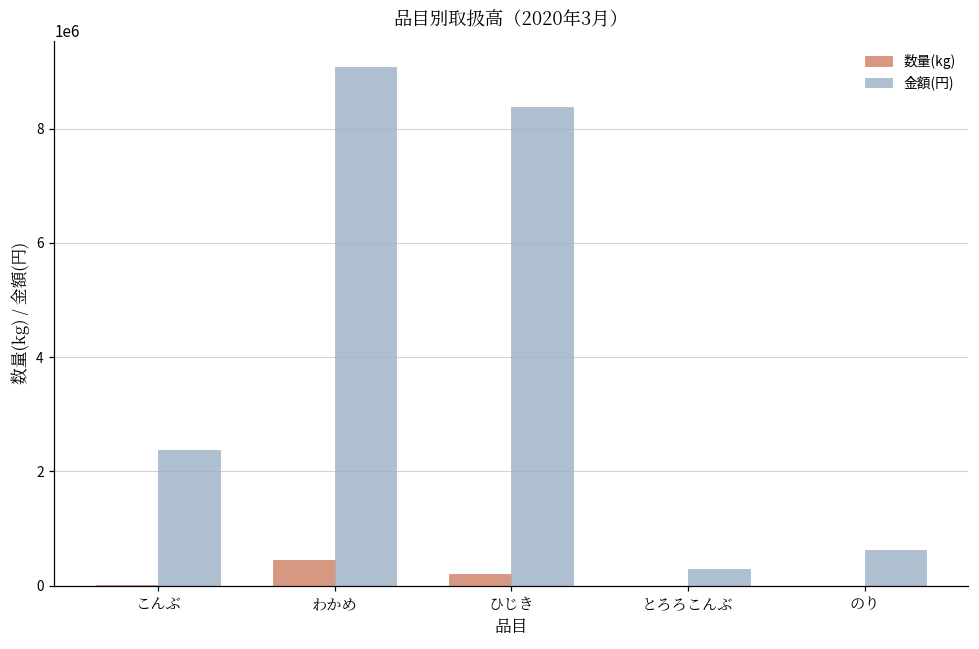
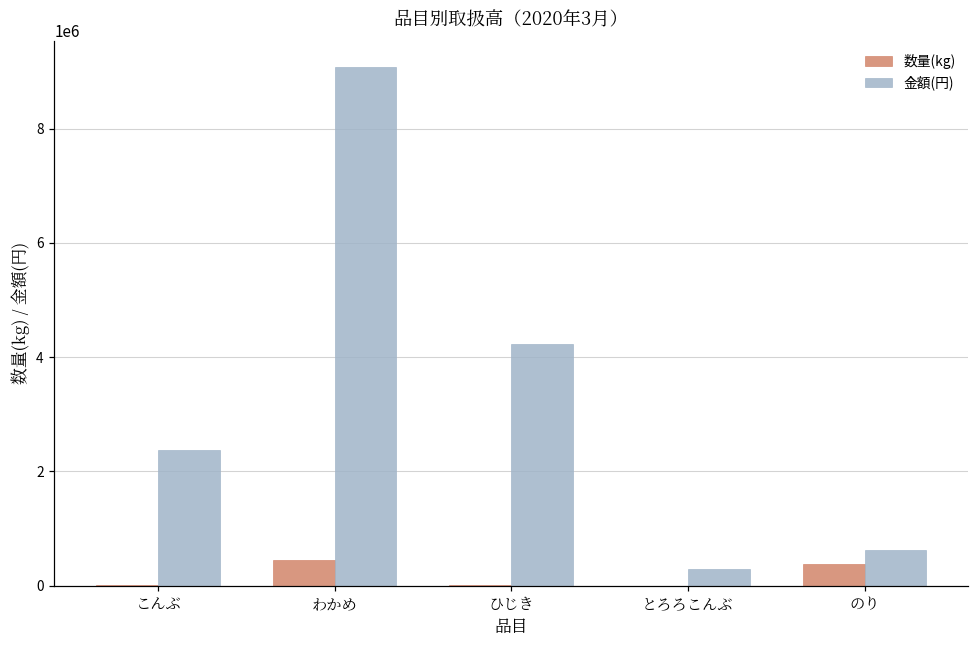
  {
    "数量(kg)": {
      "わかめ": 500000,
-     "ひじき": 200000,
-     "のり": 0
+     "ひじき": 0,
+     "のり": 400000
    },
    "金額(円)": {
      "こんぶ": 2400000,
      "わかめ": 9100000,
-     "ひじき": 8400000,
+     "ひじき": 4200000,
      "とろろこんぶ": 300000,
      "のり": 600000
    }
  }
